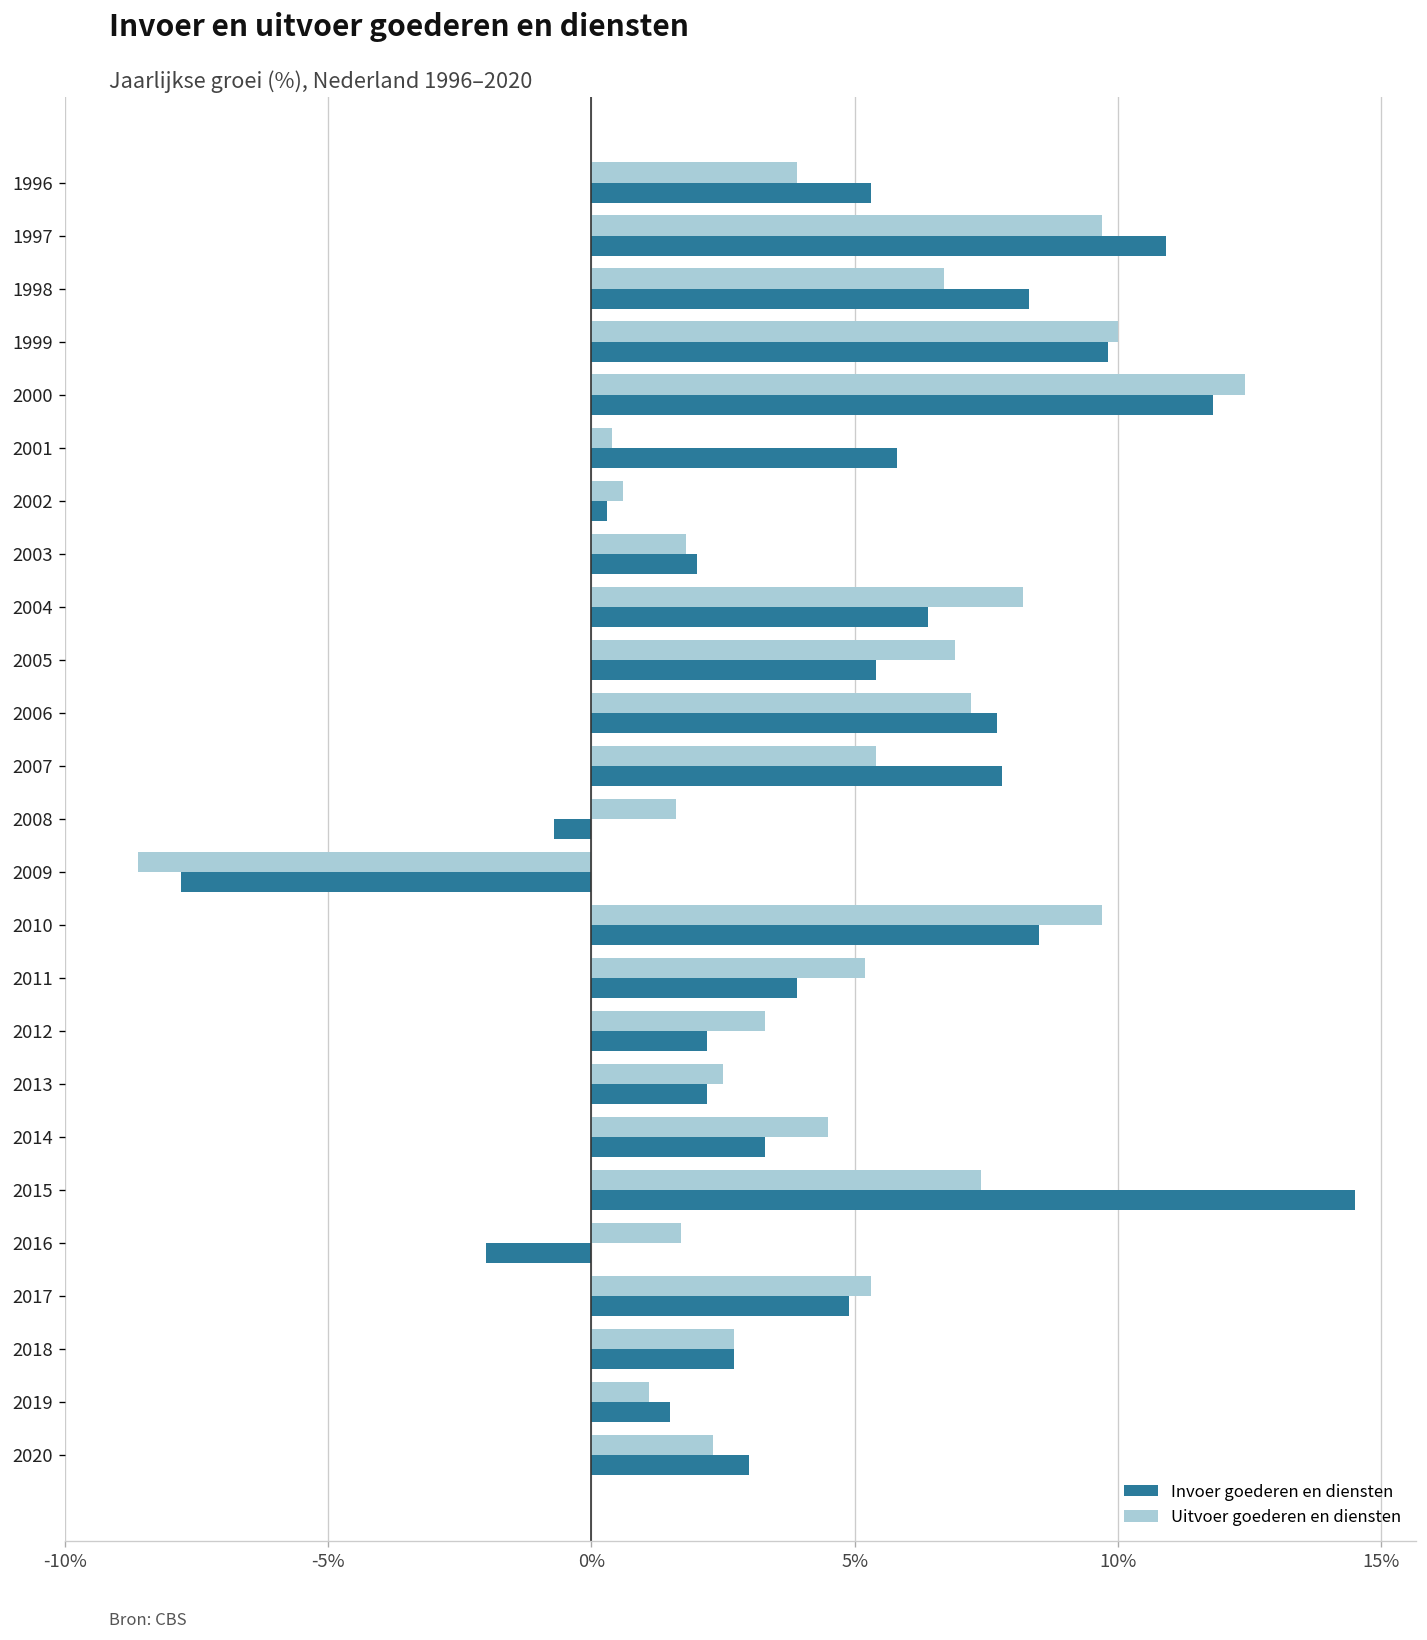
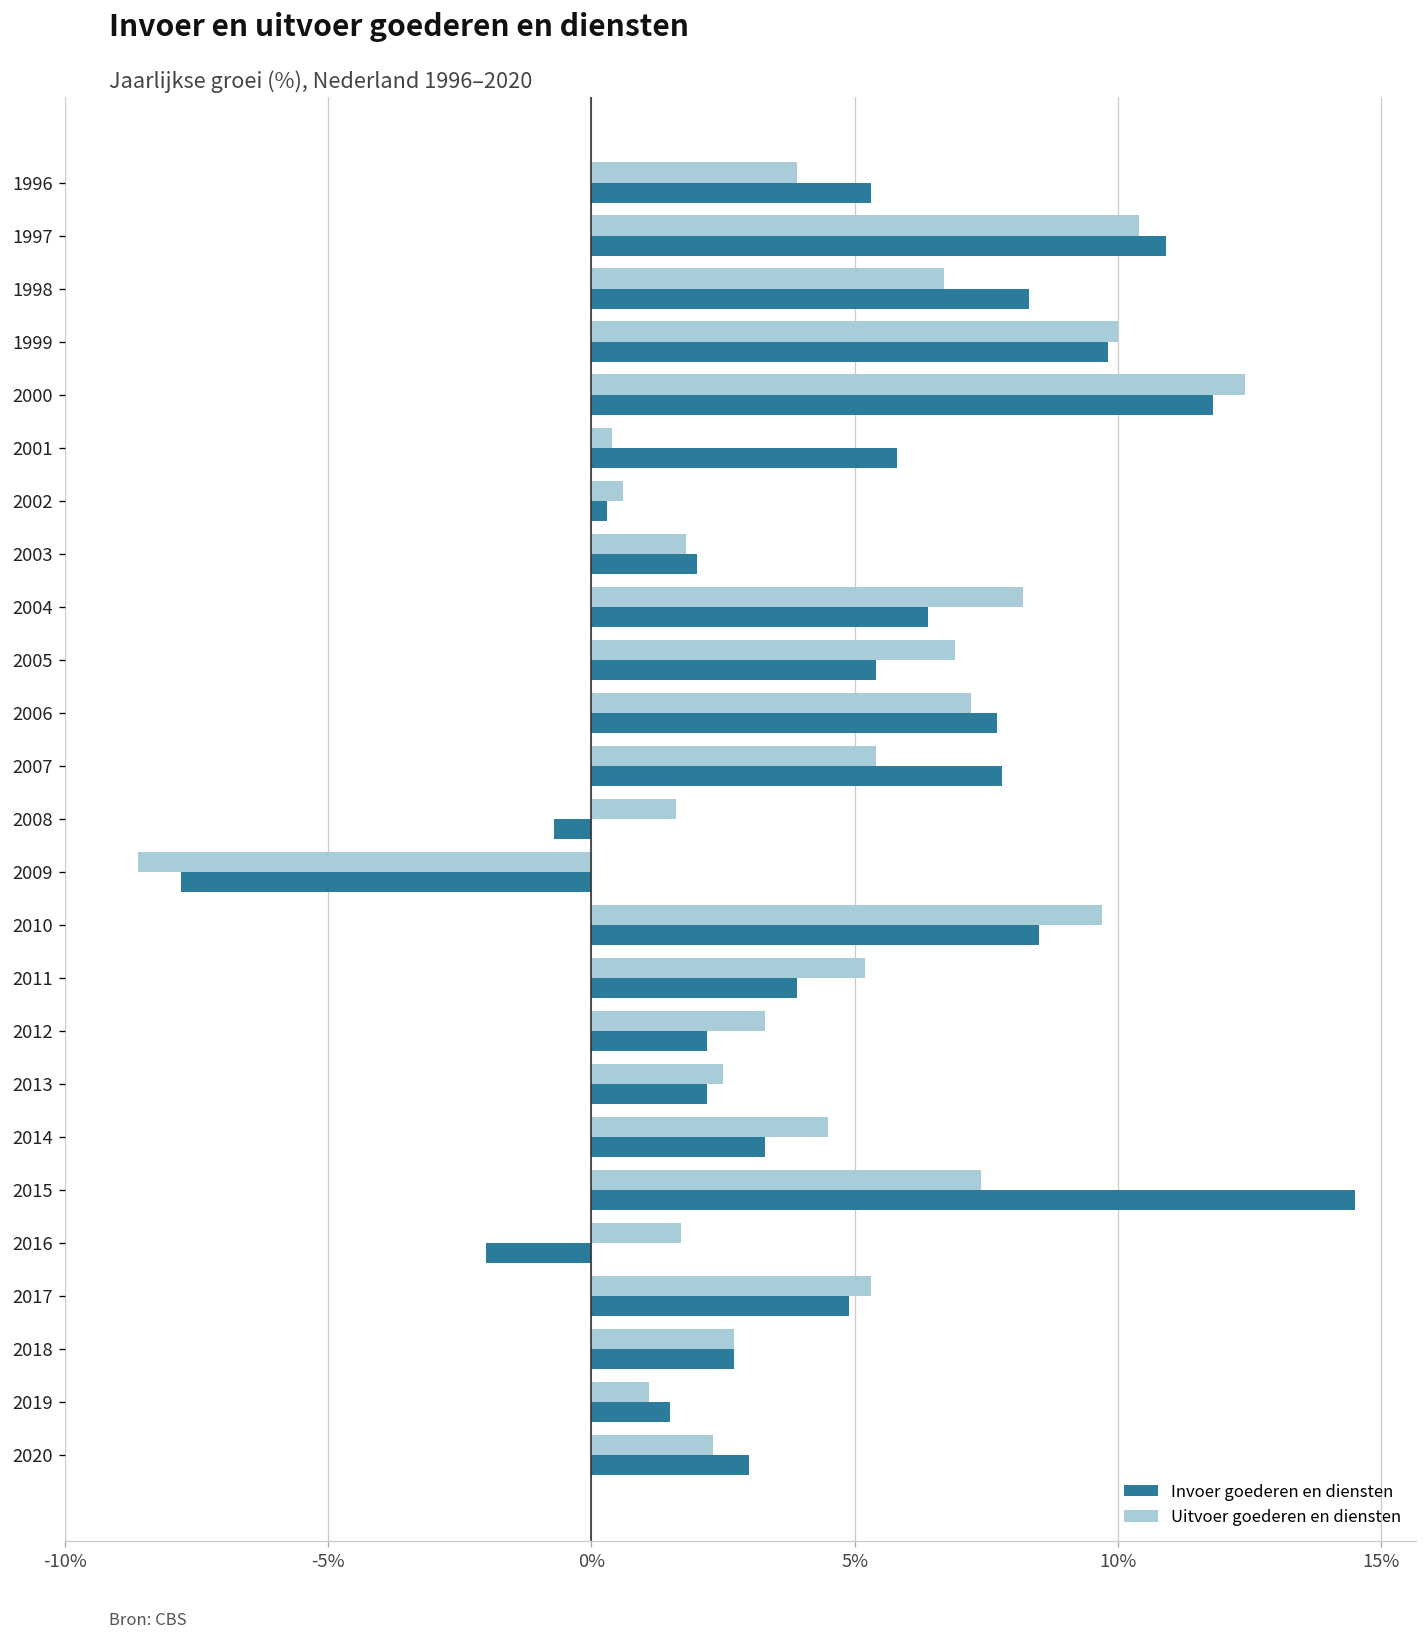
  {
    "Invoer goederen en diensten": {
      "1996": "5.3%",
      "1997": "10.9%",
      "1998": "8.3%",
      "1999": "9.8%",
      "2000": "11.8%",
      "2001": "5.8%",
      "2002": "0.3%",
      "2003": "2.0%",
      "2004": "6.4%",
      "2005": "5.4%",
      "2006": "7.7%",
      "2007": "7.8%",
      "2008": "-0.7%",
      "2009": "-7.8%",
      "2010": "8.5%",
      "2011": "3.9%",
      "2012": "2.2%",
      "2013": "2.2%",
      "2014": "3.3%",
      "2015": "14.5%",
      "2016": "-2.0%",
      "2017": "4.9%",
      "2018": "2.7%",
      "2019": "1.5%",
      "2020": "3.0%"
    },
    "Uitvoer goederen en diensten": {
      "1996": "3.9%",
-     "1997": "9.7%",
+     "1997": "10.4%",
      "1998": "6.7%",
      "1999": "10.0%",
      "2000": "12.4%",
      "2001": "0.4%",
      "2002": "0.6%",
      "2003": "1.8%",
      "2004": "8.2%",
      "2005": "6.9%",
      "2006": "7.2%",
      "2007": "5.4%",
      "2008": "1.6%",
      "2009": "-8.6%",
      "2010": "9.7%",
      "2011": "5.2%",
      "2012": "3.3%",
      "2013": "2.5%",
      "2014": "4.5%",
      "2015": "7.4%",
      "2016": "1.7%",
      "2017": "5.3%",
      "2018": "2.7%",
      "2019": "1.1%",
      "2020": "2.3%"
    }
  }
